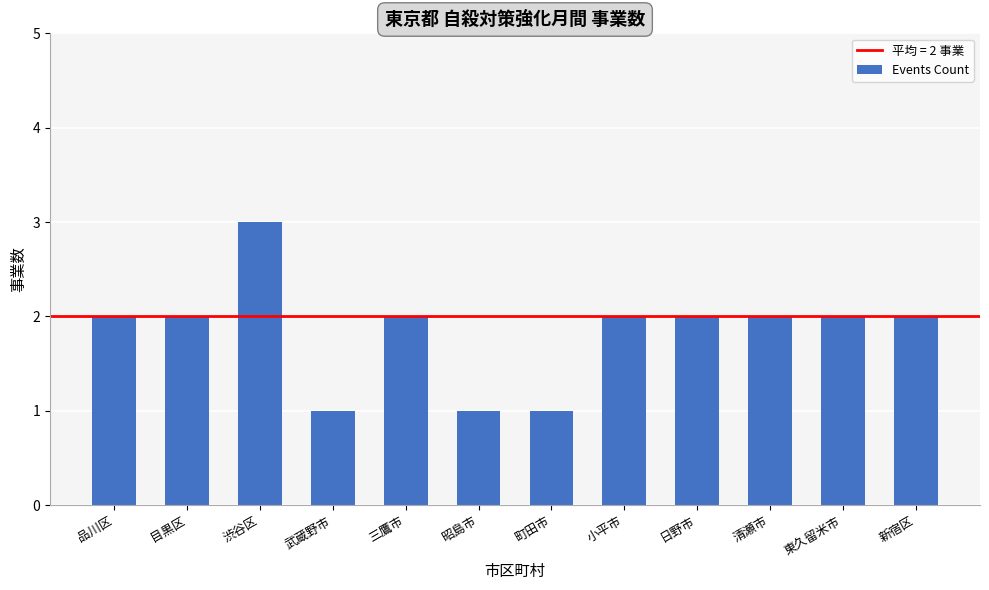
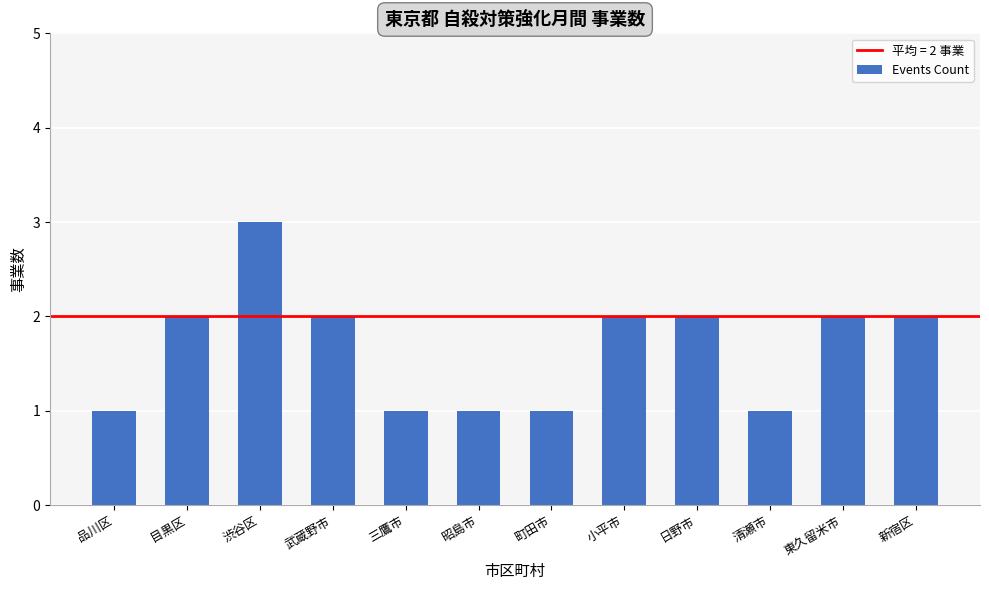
  {
-   "品川区": 2,
+   "品川区": 1,
    "目黒区": 2,
    "渋谷区": 3,
-   "武蔵野市": 1,
-   "三鷹市": 2,
+   "武蔵野市": 2,
+   "三鷹市": 1,
    "昭島市": 1,
    "町田市": 1,
    "小平市": 2,
    "日野市": 2,
-   "清瀬市": 2,
+   "清瀬市": 1,
    "東久留米市": 2,
    "新宿区": 2
  }
